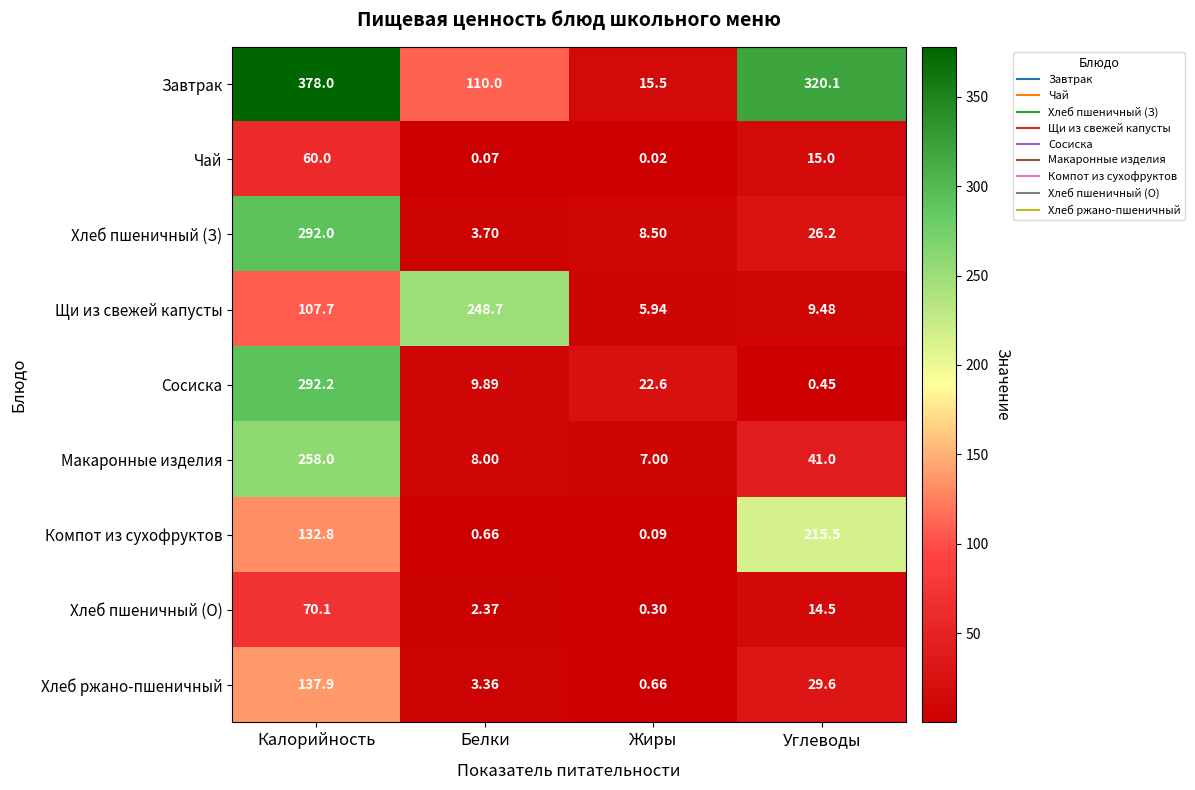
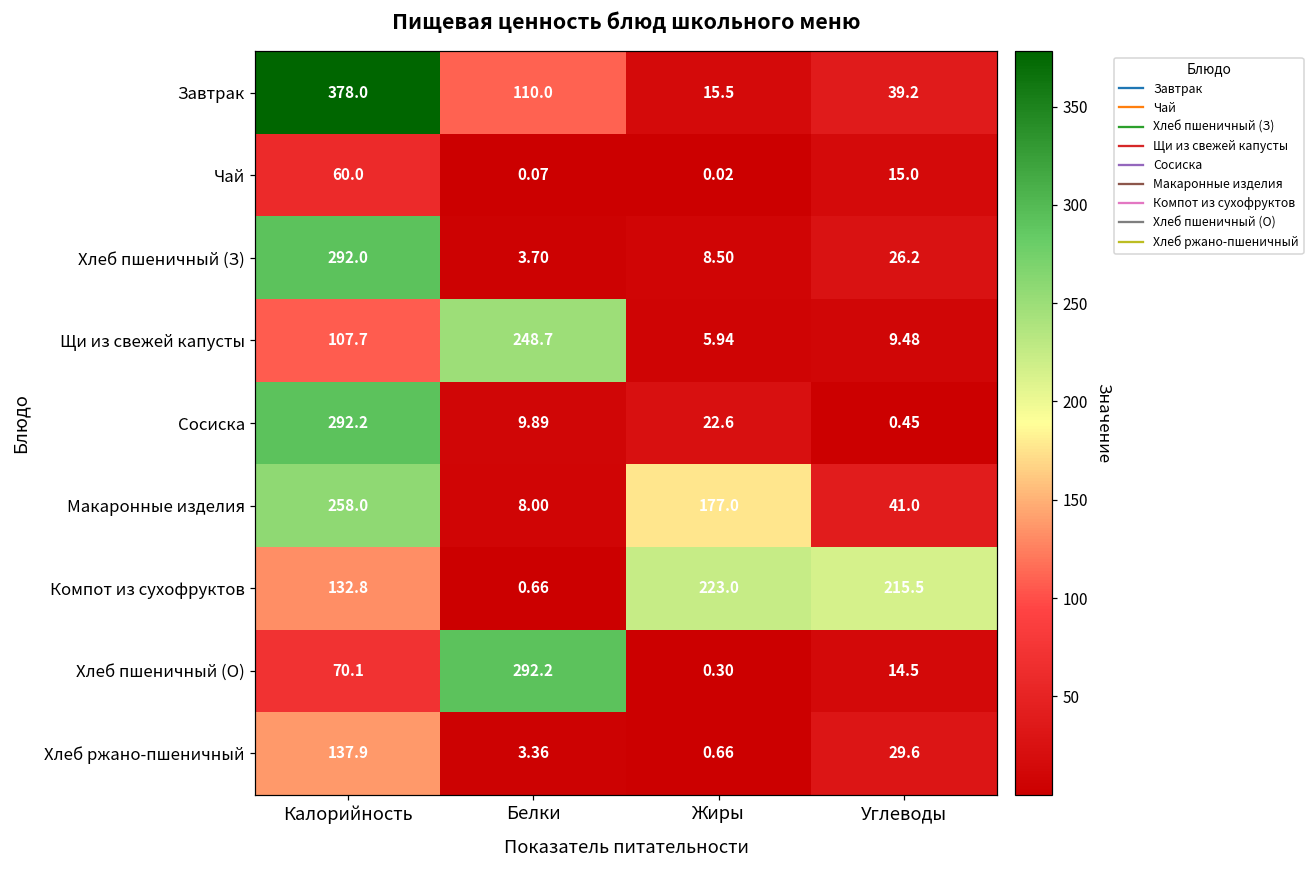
  {
    "Завтрак": {
      "Калорийность": 378.0,
      "Белки": 110.0,
      "Жиры": 15.5,
-     "Углеводы": 320.1
+     "Углеводы": 39.2
    },
    "Чай": {
      "Калорийность": 60.0,
      "Белки": 0.07,
      "Жиры": 0.02,
      "Углеводы": 15.0
    },
    "Хлеб пшеничный (З)": {
      "Калорийность": 292.0,
      "Белки": 3.70,
      "Жиры": 8.50,
      "Углеводы": 26.2
    },
    "Щи из свежей капусты": {
      "Калорийность": 107.7,
      "Белки": 248.7,
      "Жиры": 5.94,
      "Углеводы": 9.48
    },
    "Сосиска": {
      "Калорийность": 292.2,
      "Белки": 9.89,
      "Жиры": 22.6,
      "Углеводы": 0.45
    },
    "Макаронные изделия": {
      "Калорийность": 258.0,
      "Белки": 8.00,
-     "Жиры": 7.00,
+     "Жиры": 177.0,
      "Углеводы": 41.0
    },
    "Компот из сухофруктов": {
      "Калорийность": 132.8,
      "Белки": 0.66,
-     "Жиры": 0.09,
+     "Жиры": 223.0,
      "Углеводы": 215.5
    },
    "Хлеб пшеничный (О)": {
      "Калорийность": 70.1,
-     "Белки": 2.37,
+     "Белки": 292.2,
      "Жиры": 0.30,
      "Углеводы": 14.5
    },
    "Хлеб ржано-пшеничный": {
      "Калорийность": 137.9,
      "Белки": 3.36,
      "Жиры": 0.66,
      "Углеводы": 29.6
    }
  }
